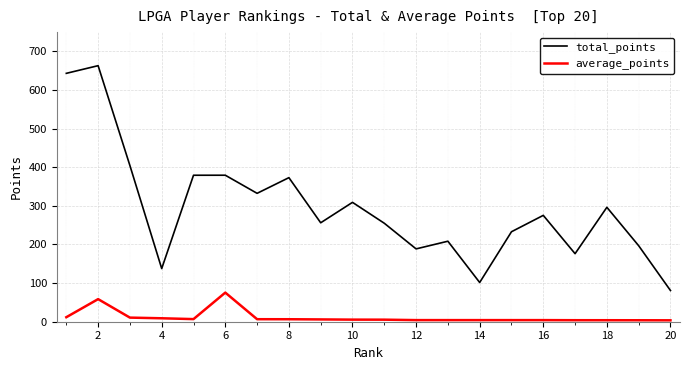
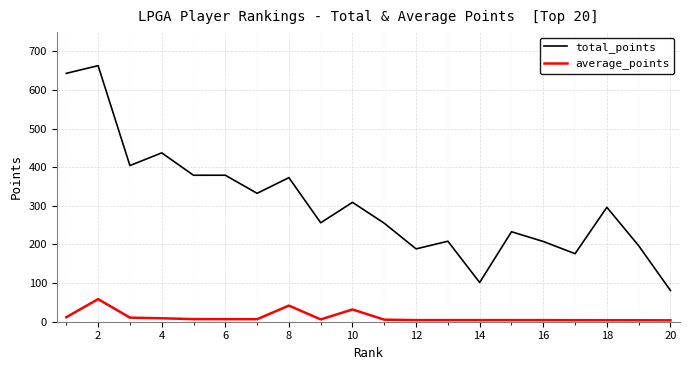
  {
    "total_points": {
      "2": 660,
-     "4": 140,
+     "4": 440,
      "6": 380,
      "8": 370,
      "10": 310,
      "12": 190,
      "14": 100,
-     "16": 280,
+     "16": 210,
      "18": 300,
      "20": 80
    },
    "average_points": {
      "2": 60,
      "4": 10,
-     "6": 80,
-     "8": 10,
-     "10": 10,
+     "6": 10,
+     "8": 40,
+     "10": 30,
      "12": 0,
      "14": 0,
      "16": 0,
      "18": 0,
      "20": 0
    }
  }
